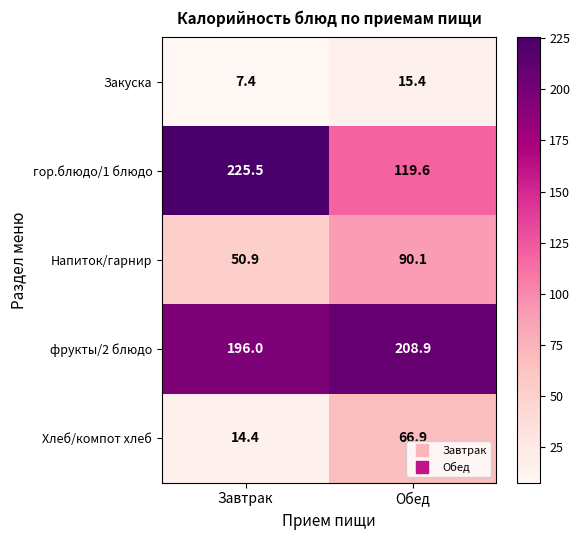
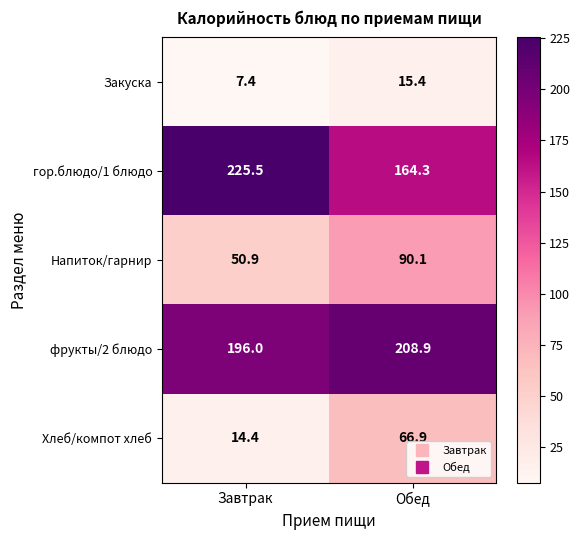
  {
    "Закуска": {
      "Завтрак": 7.4,
      "Обед": 15.4
    },
    "гор.блюдо/1 блюдо": {
      "Завтрак": 225.5,
-     "Обед": 119.6
+     "Обед": 164.3
    },
    "Напиток/гарнир": {
      "Завтрак": 50.9,
      "Обед": 90.1
    },
    "фрукты/2 блюдо": {
      "Завтрак": 196.0,
      "Обед": 208.9
    },
    "Хлеб/компот хлеб": {
      "Завтрак": 14.4
    }
  }
